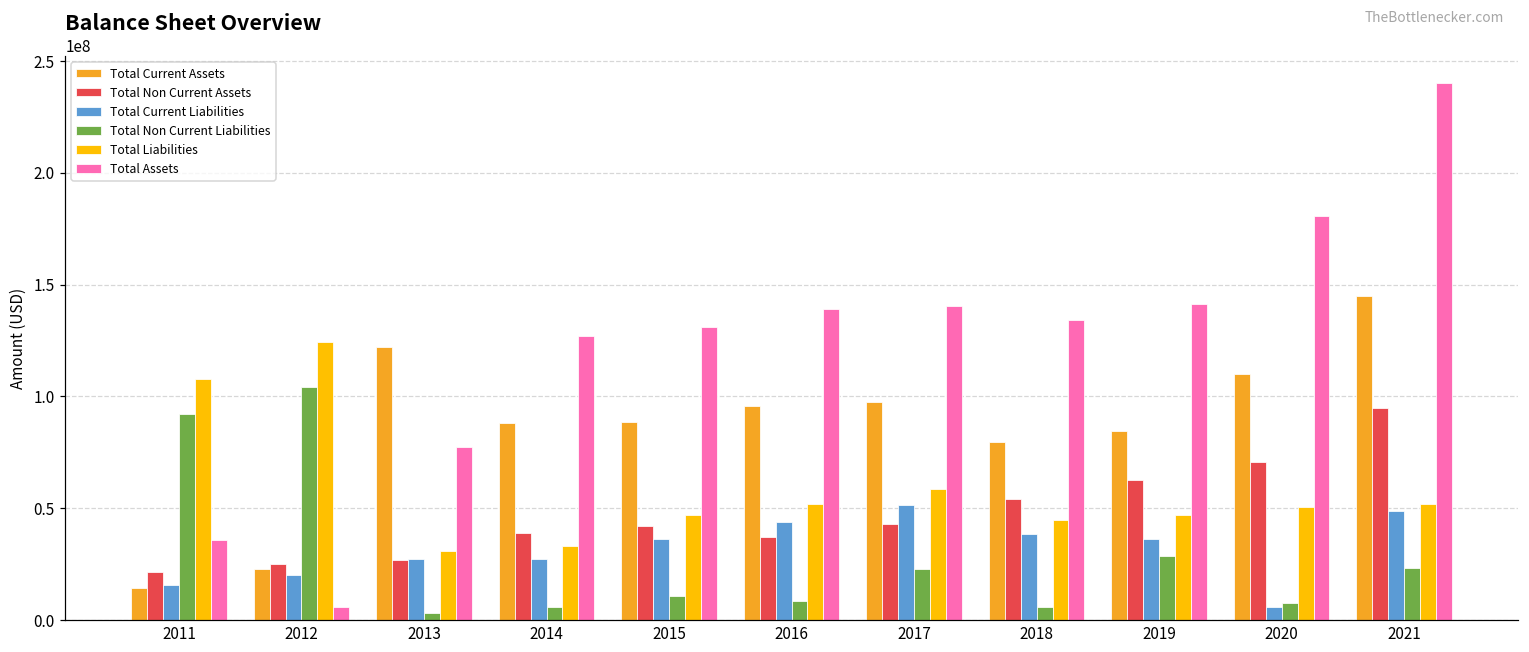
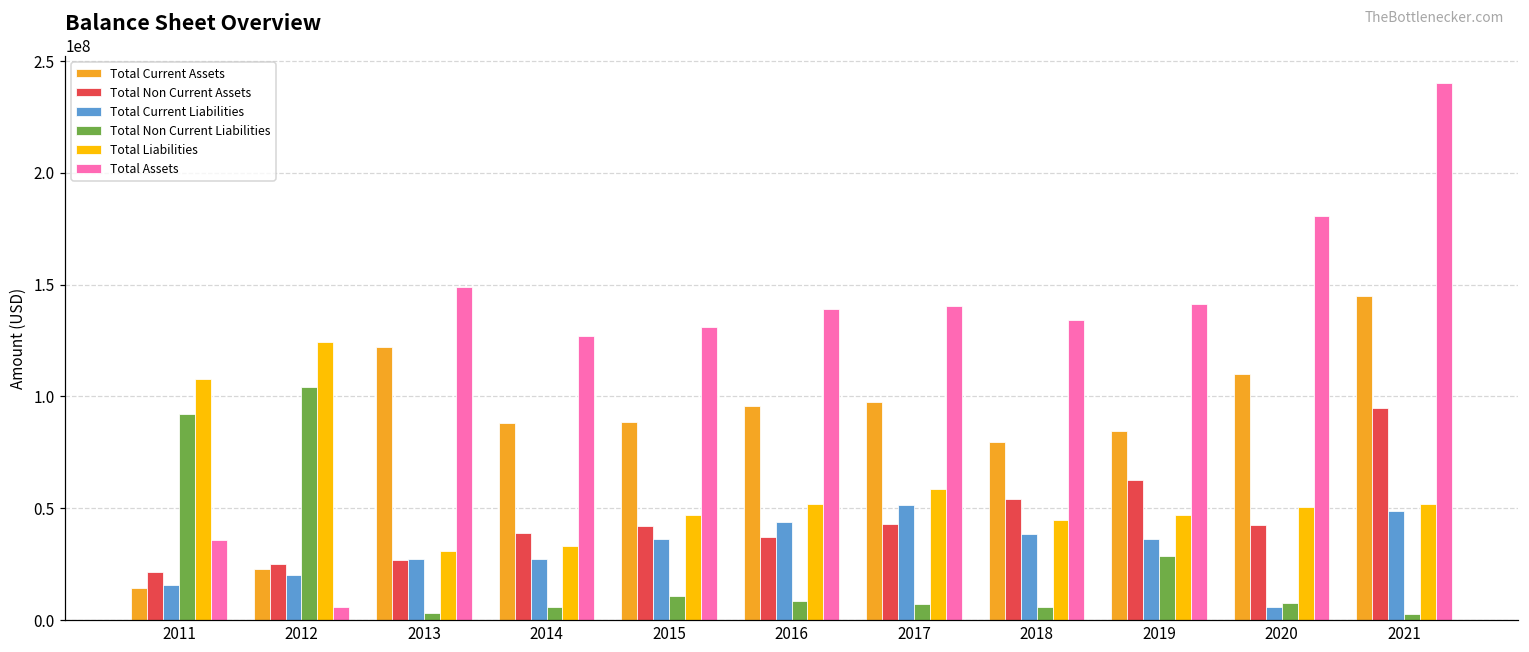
  {
    "Total Non Current Assets": {
      "2011": 22000000,
      "2012": 25000000,
      "2013": 27000000,
      "2014": 39000000,
      "2015": 42000000,
      "2016": 37000000,
      "2017": 43000000,
      "2018": 54000000,
      "2019": 63000000,
-     "2020": 71000000,
+     "2020": 43000000,
      "2021": 95000000
    },
    "Total Current Liabilities": {
      "2011": 16000000,
      "2012": 20000000,
      "2013": 28000000,
      "2014": 27000000,
      "2015": 36000000,
      "2016": 44000000,
      "2017": 51000000,
      "2018": 39000000,
      "2019": 36000000,
      "2020": 6000000,
      "2021": 49000000
    },
    "Total Non Current Liabilities": {
      "2011": 92000000,
      "2012": 104000000,
      "2013": 3000000,
      "2014": 6000000,
      "2015": 11000000,
      "2016": 8000000,
-     "2017": 23000000,
+     "2017": 7000000,
      "2018": 6000000,
      "2019": 29000000,
      "2020": 8000000,
-     "2021": 24000000
+     "2021": 3000000
    },
    "Total Assets": {
      "2011": 36000000,
      "2012": 6000000,
-     "2013": 77000000,
+     "2013": 149000000,
      "2014": 127000000,
      "2015": 131000000,
      "2016": 139000000,
      "2017": 141000000,
      "2018": 134000000,
      "2019": 141000000,
      "2020": 181000000,
      "2021": 240000000
    }
  }
